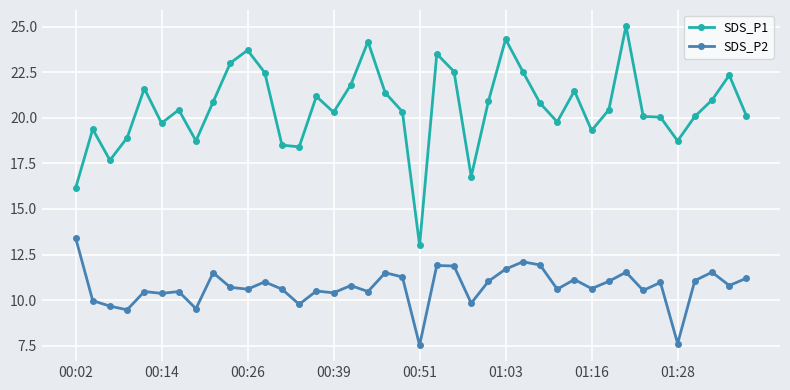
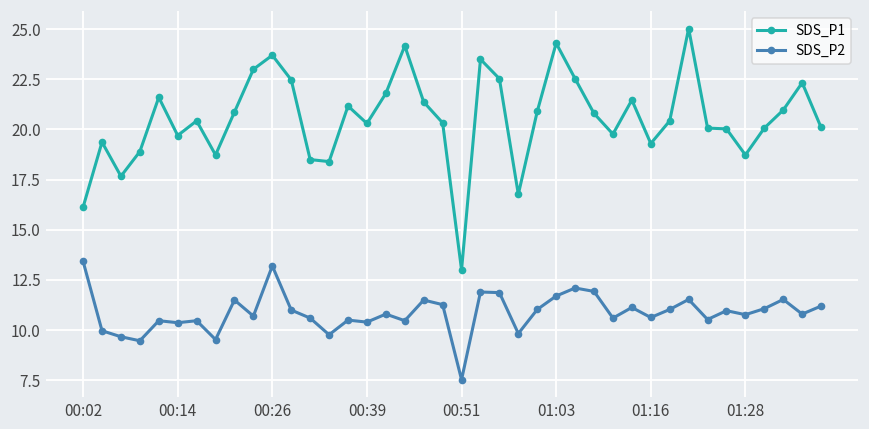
  {
    "SDS_P1": {
      "00:02": 16.1,
      "00:14": 19.7,
      "00:26": 23.7,
      "00:39": 20.3,
      "00:51": 13.0,
      "01:03": 24.3,
      "01:16": 19.3,
      "01:28": 18.7
    },
    "SDS_P2": {
      "00:02": 13.4,
      "00:14": 10.4,
-     "00:26": 10.6,
+     "00:26": 13.2,
      "00:39": 10.4,
      "00:51": 7.5,
      "01:03": 11.7,
      "01:16": 10.6,
-     "01:28": 7.6
+     "01:28": 10.8
    }
  }
